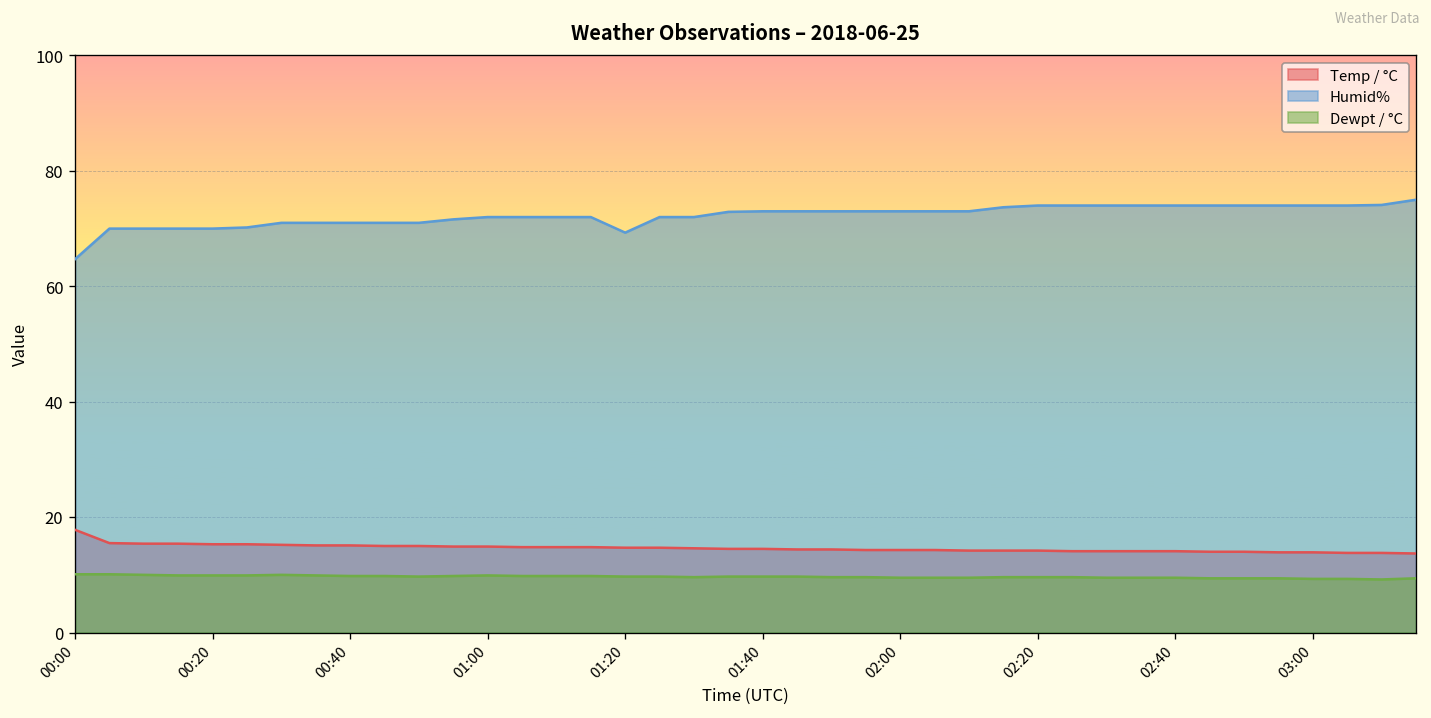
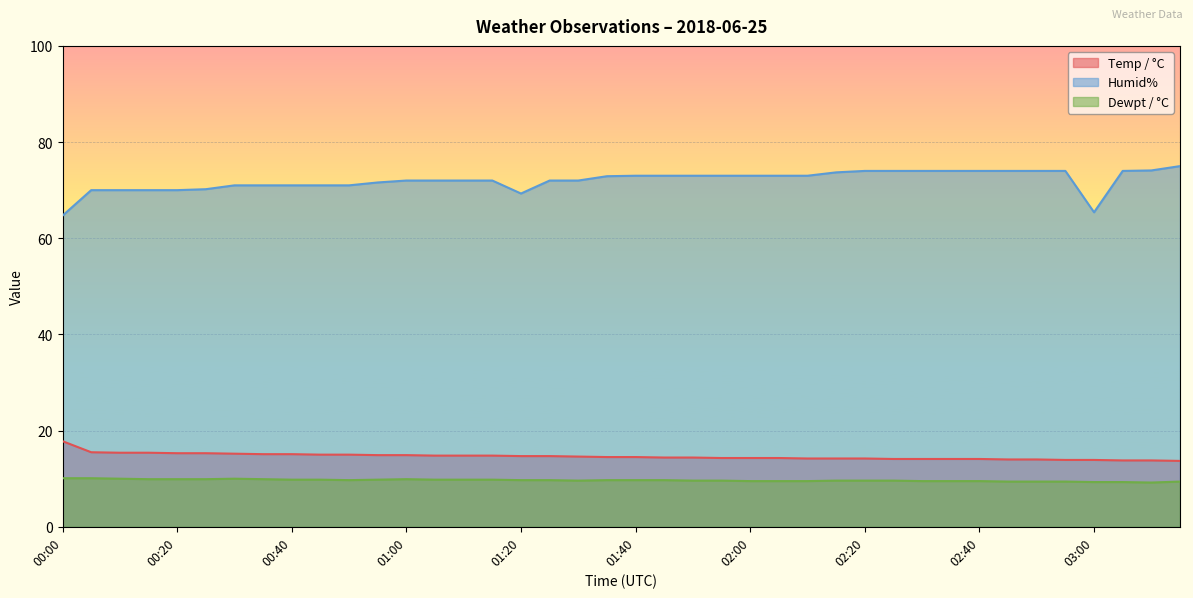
  {
    "Temp / °C": {
      "00:00": 18,
      "00:20": 15,
      "00:40": 15,
      "01:00": 15,
      "01:20": 15,
      "01:40": 15,
      "02:00": 14,
      "02:20": 14,
      "02:40": 14,
      "03:00": 14
    },
    "Humid%": {
      "00:00": 65,
      "00:20": 70,
      "00:40": 71,
      "01:00": 72,
      "01:20": 69,
      "01:40": 73,
      "02:00": 73,
      "02:20": 74,
      "02:40": 74,
-     "03:00": 74
+     "03:00": 65
    },
    "Dewpt / °C": {
      "00:00": 10,
      "00:20": 10,
      "00:40": 10,
      "01:00": 10,
      "01:20": 10,
      "01:40": 10,
      "02:00": 10,
      "02:20": 10,
      "02:40": 10,
      "03:00": 9
    }
  }
